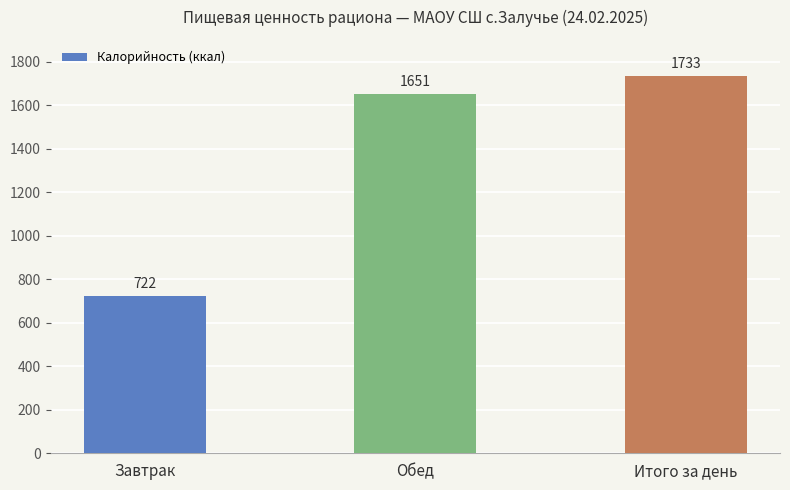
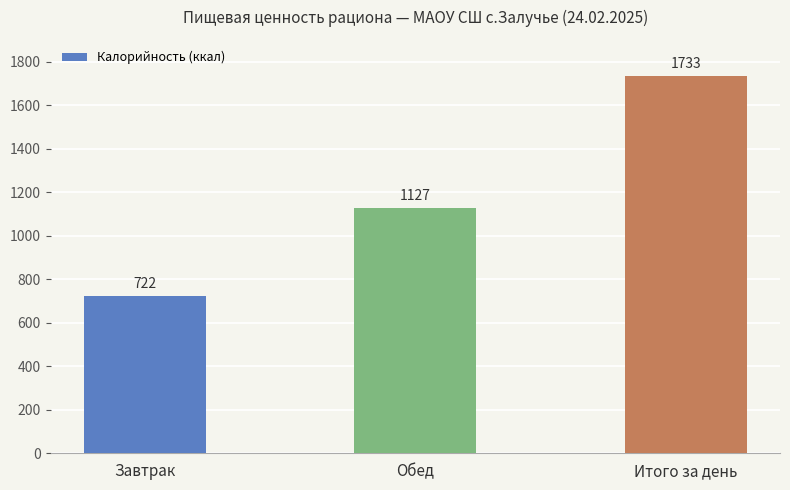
  {
    "Завтрак": 722,
-   "Обед": 1651,
+   "Обед": 1127,
    "Итого за день": 1733
  }
